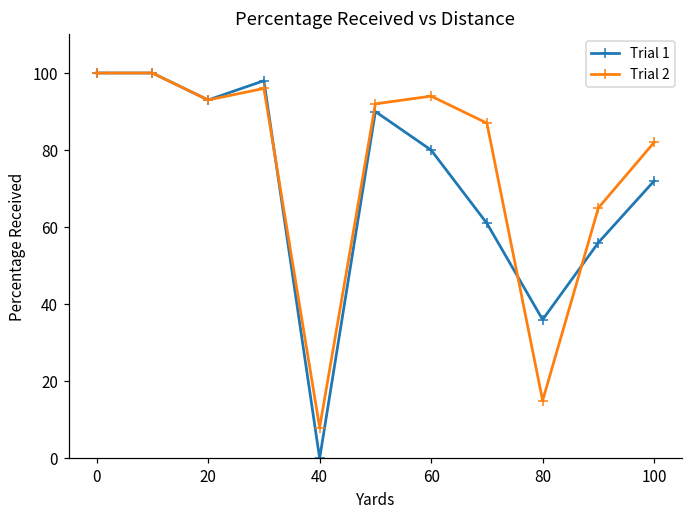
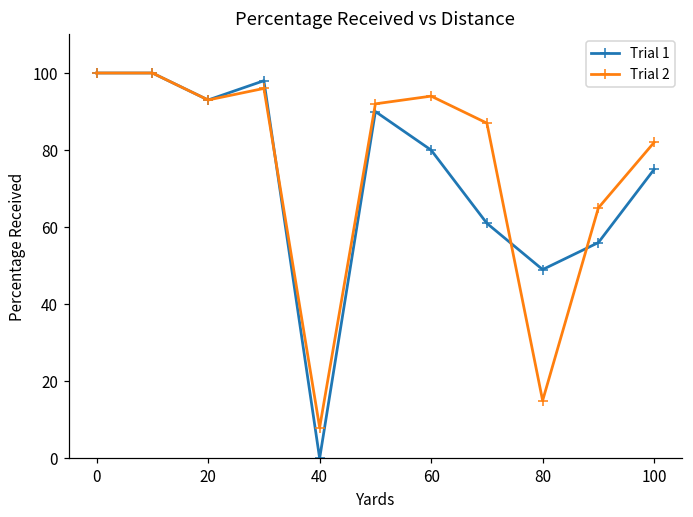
  {
    "Trial 1": {
      "40": 0,
      "60": 80,
-     "80": 36,
-     "100": 72
+     "80": 49,
+     "100": 75
    },
    "Trial 2": {
      "40": 8,
      "60": 94,
      "80": 15,
      "100": 82
    }
  }
